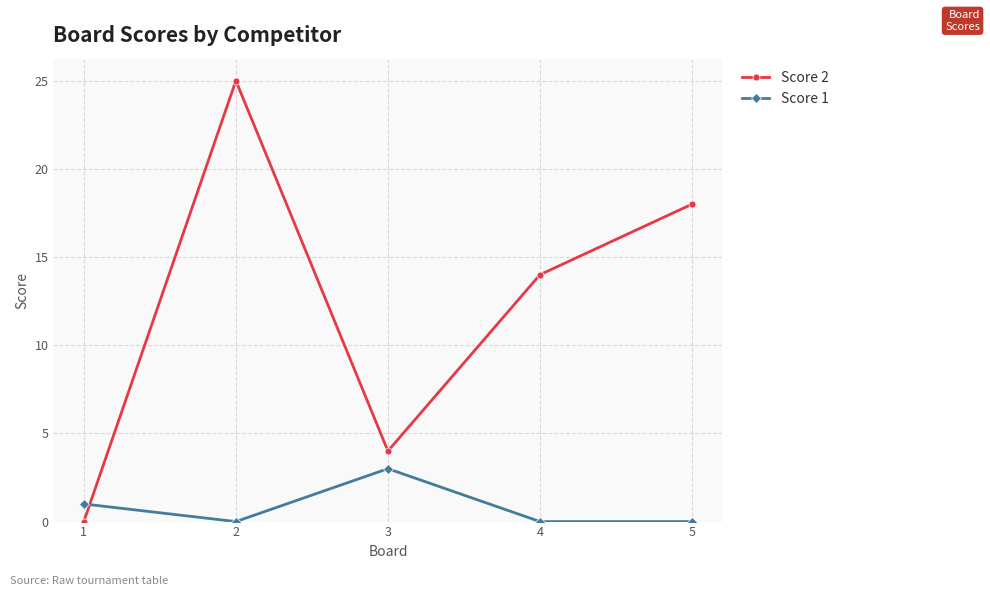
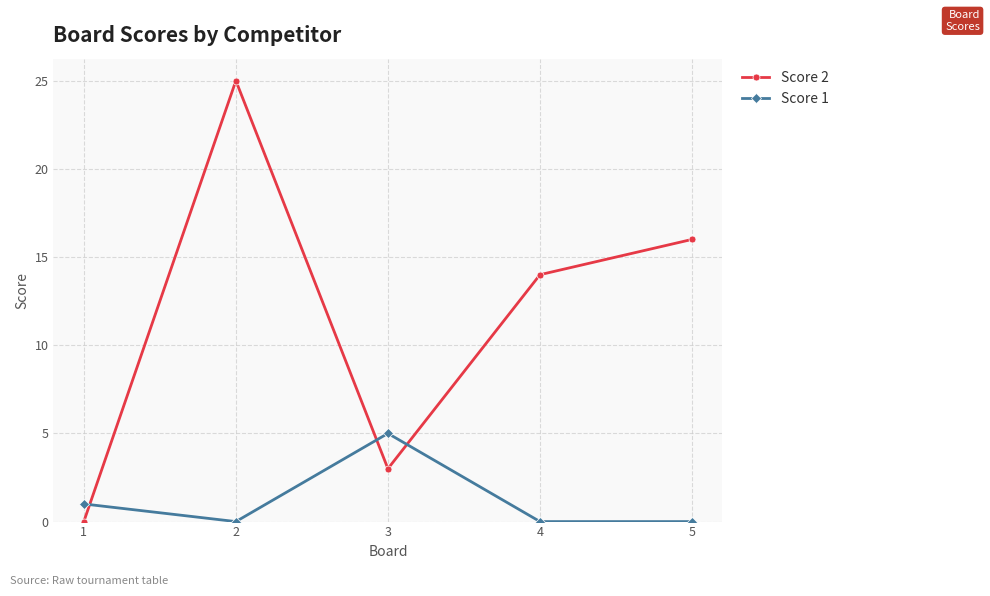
  {
    "Score 2": {
      "1": 0,
      "2": 25,
-     "3": 4,
+     "3": 3,
      "4": 14,
-     "5": 18
+     "5": 16
    },
    "Score 1": {
      "1": 1,
      "2": 0,
-     "3": 3,
+     "3": 5,
      "4": 0,
      "5": 0
    }
  }
